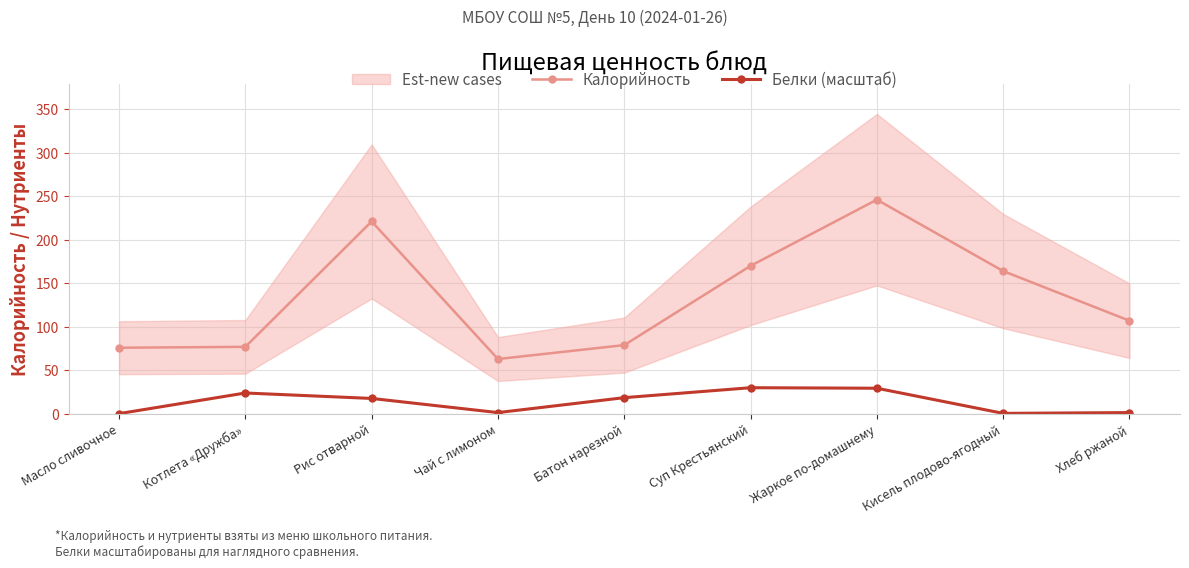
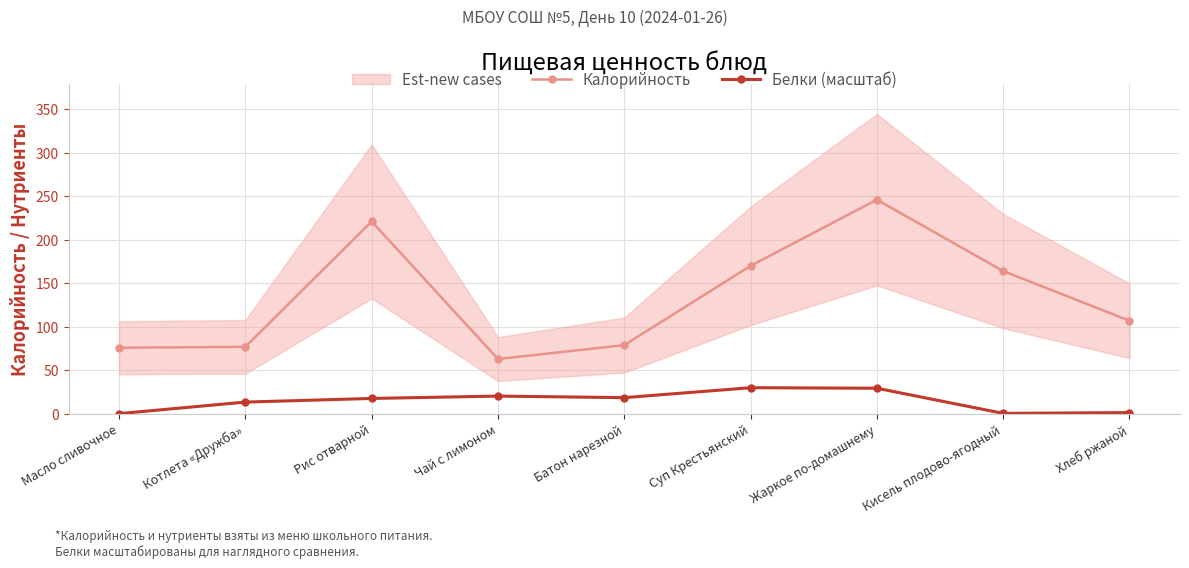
  {
    "Белки (масштаб)": {
      "Масло сливочное": 0,
-     "Котлета «Дружба»": 20,
+     "Котлета «Дружба»": 10,
      "Рис отварной": 20,
-     "Чай с лимоном": 0,
+     "Чай с лимоном": 20,
      "Батон нарезной": 20,
      "Суп Крестьянский": 30,
      "Жаркое по-домашнему": 30,
      "Кисель плодово-ягодный": 0,
      "Хлеб ржаной": 0
    }
  }
